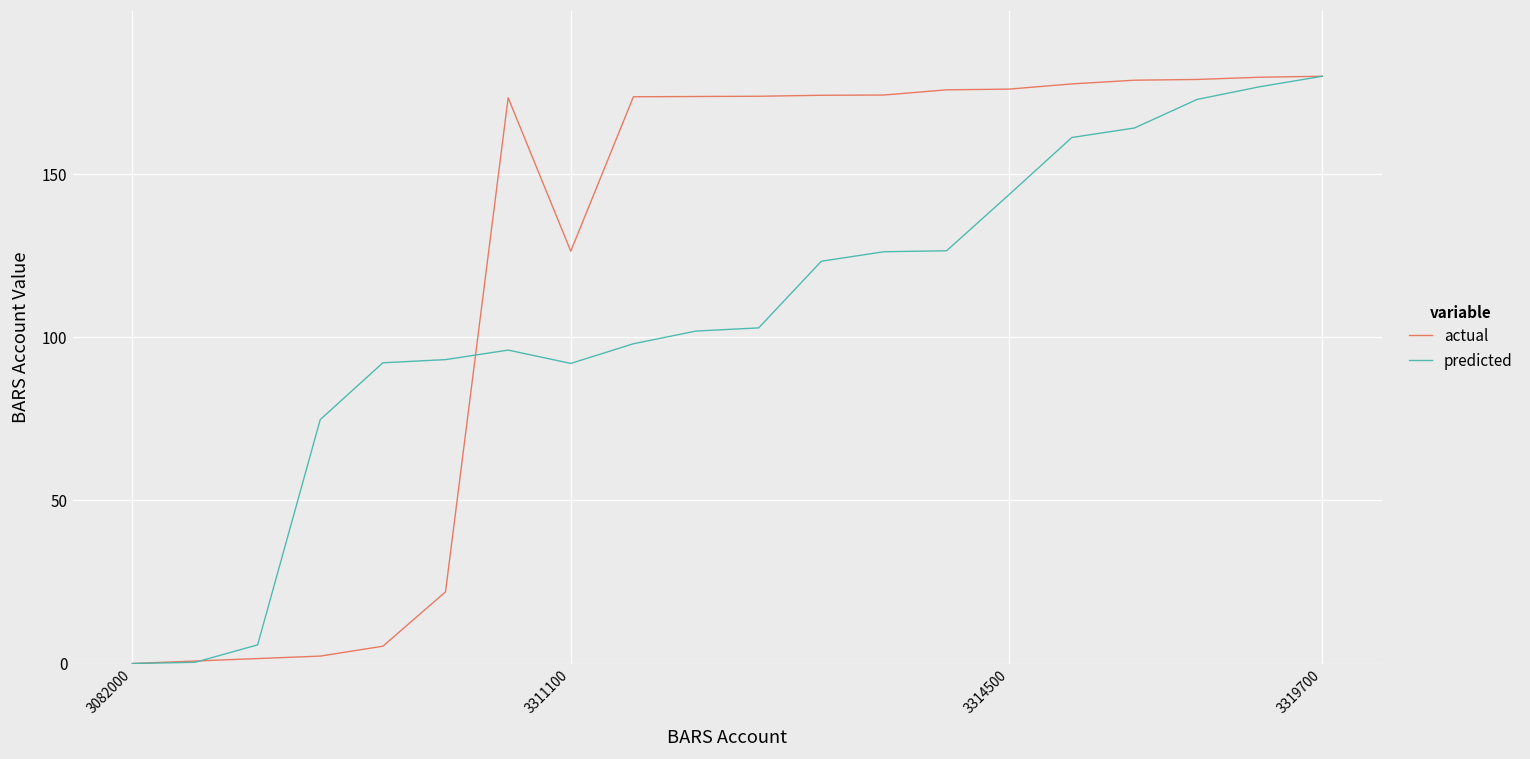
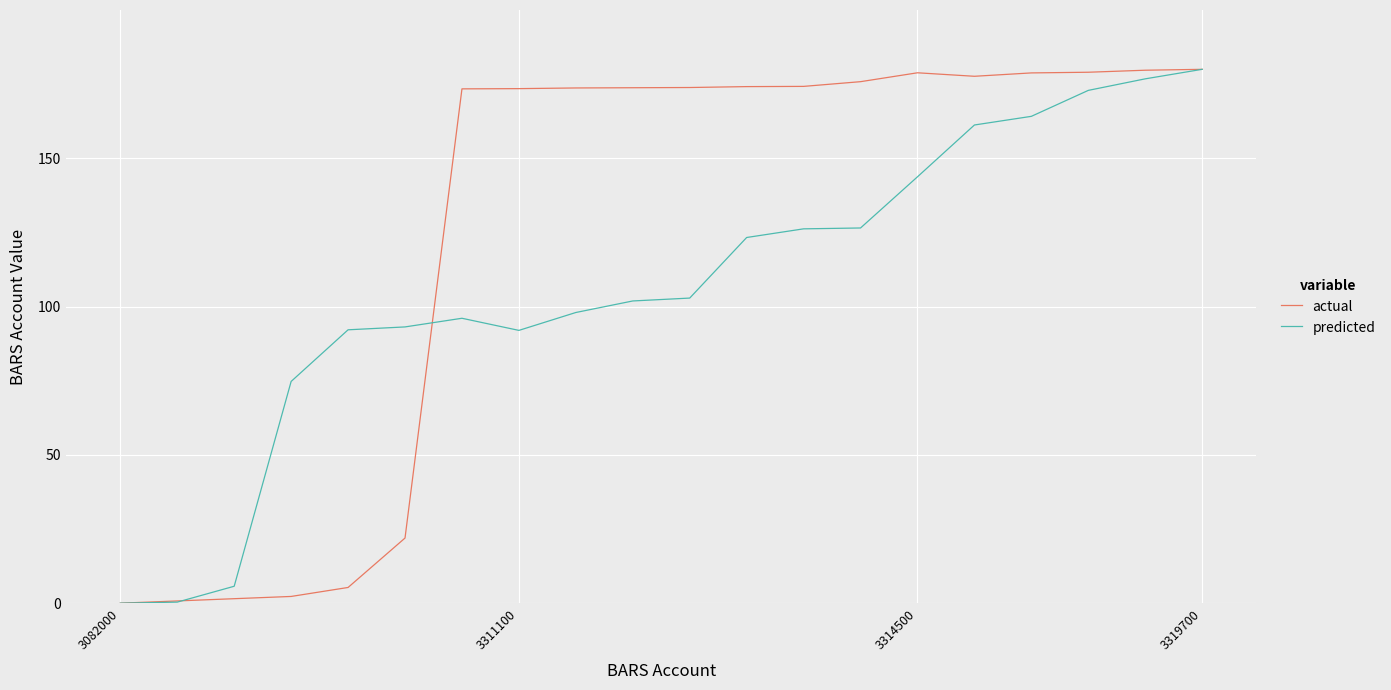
  {
    "actual": {
-     "3311100": 126,
-     "3314500": 176
+     "3311100": 173,
+     "3314500": 179
    },
    "predicted": {
      "3311100": 92,
      "3314500": 144
    }
  }
